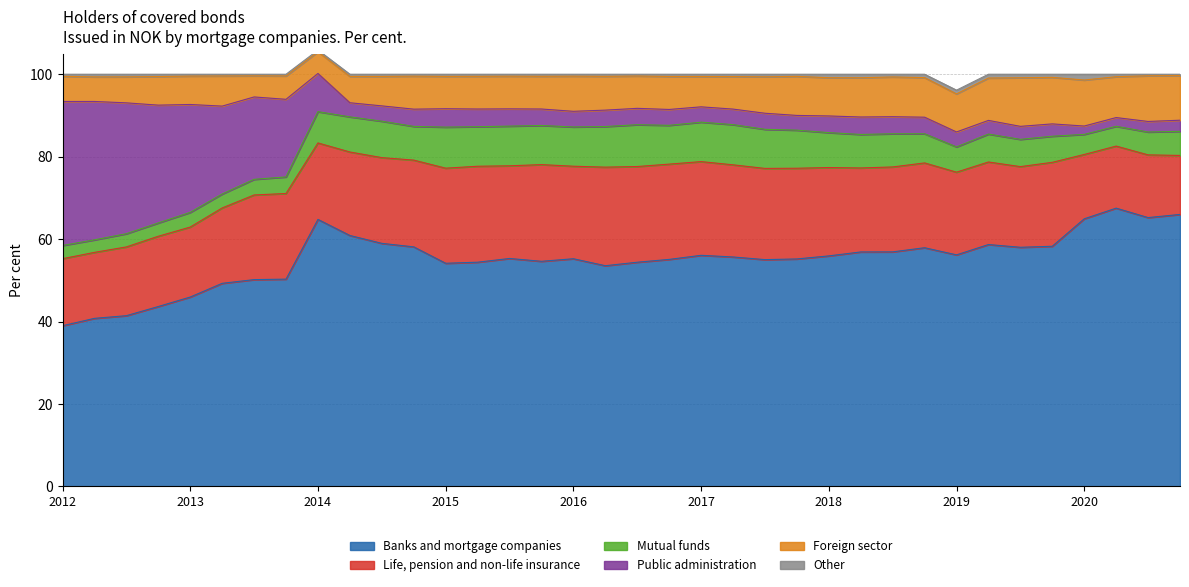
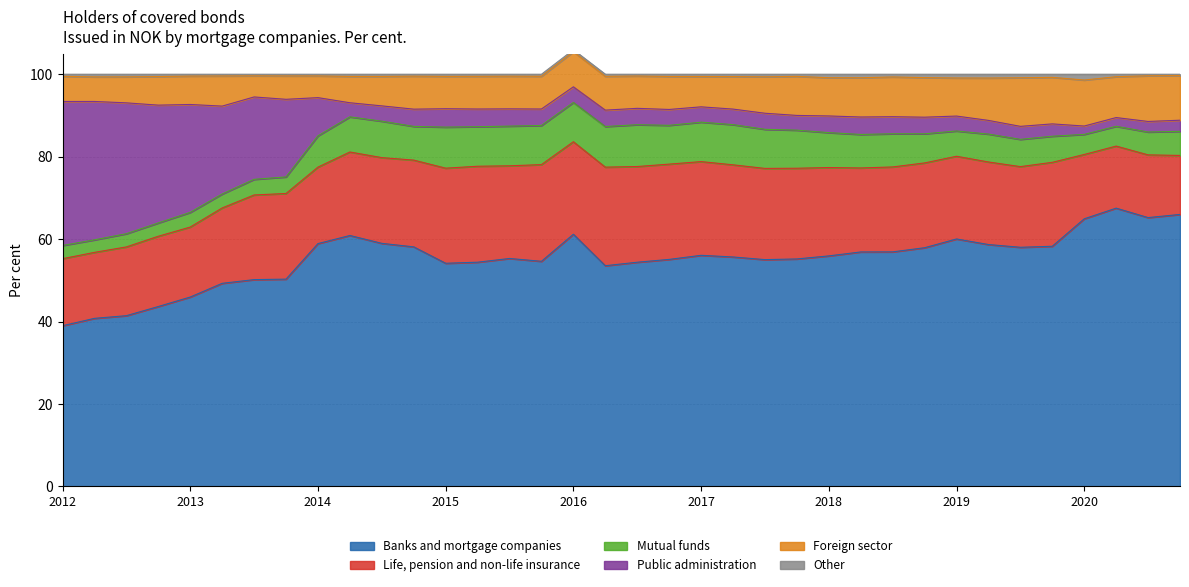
  {
    "Banks and mortgage companies": {
      "2012": 39,
      "2013": 46,
-     "2014": 65,
+     "2014": 59,
      "2015": 54,
-     "2016": 55,
+     "2016": 61,
      "2017": 56,
      "2018": 56,
-     "2019": 56,
+     "2019": 60,
      "2020": 65
    },
    "Life, pension and non-life insurance": {
      "2012": 16,
      "2013": 17,
      "2014": 19,
      "2015": 23,
      "2016": 22,
      "2017": 23,
      "2018": 21,
      "2019": 20,
      "2020": 16
    },
    "Mutual funds": {
      "2012": 3,
      "2013": 4,
      "2014": 8,
      "2015": 10,
      "2016": 10,
      "2017": 10,
      "2018": 8,
      "2019": 6,
      "2020": 5
    },
    "Public administration": {
      "2012": 35,
      "2013": 26,
      "2014": 9,
      "2015": 4,
      "2016": 4,
      "2017": 4,
      "2018": 4,
      "2019": 4,
      "2020": 2
    },
    "Foreign sector": {
      "2018": 9,
      "2019": 9,
      "2020": 11
    },
    "Other": {
      "2018": 1,
      "2019": 1,
      "2020": 1
    }
  }
